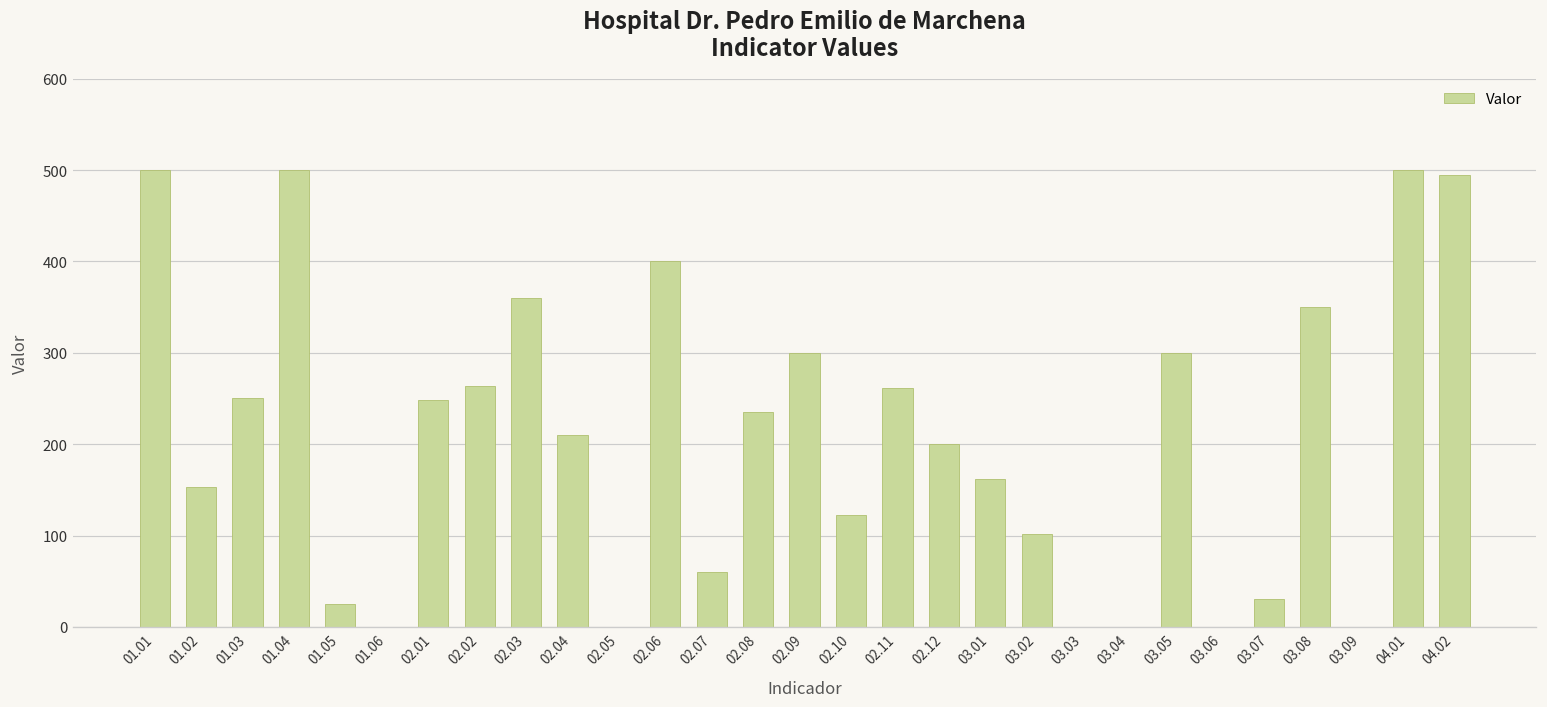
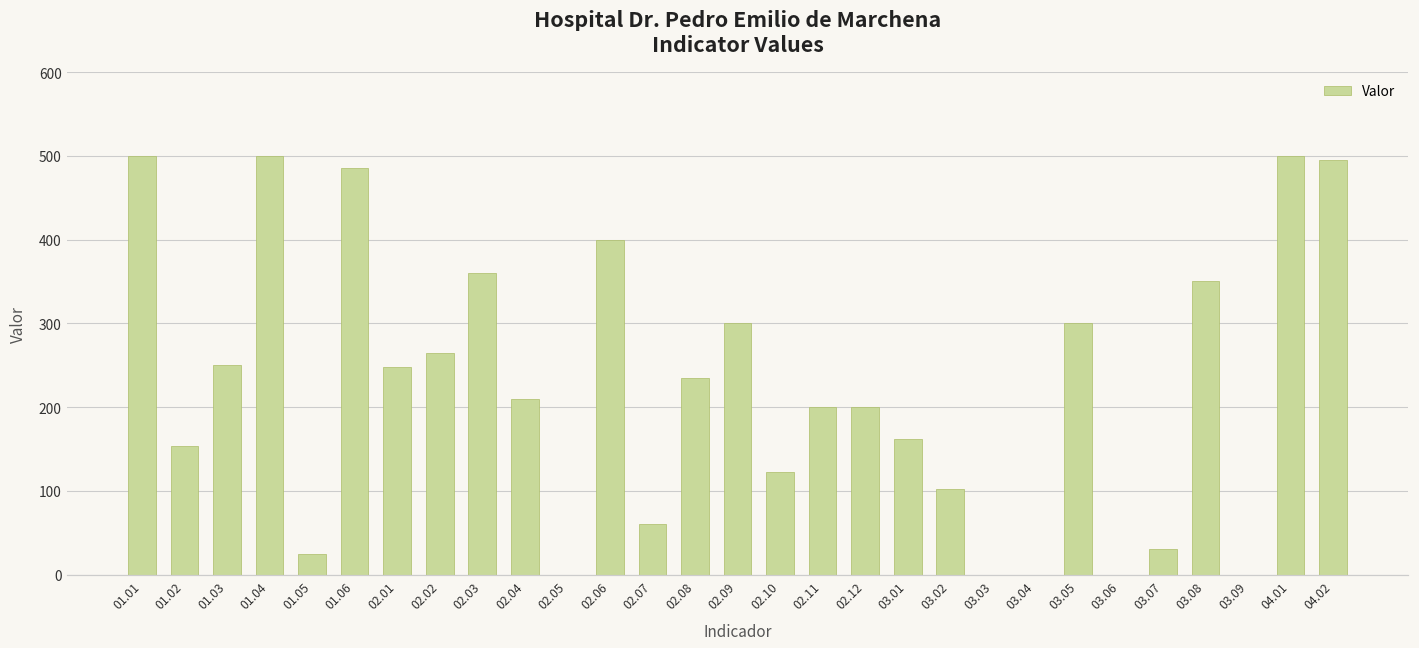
  {
    "01.01": 500,
    "01.02": 150,
    "01.03": 250,
    "01.04": 500,
    "01.05": 30,
-   "01.06": 0,
+   "01.06": 490,
    "02.01": 250,
    "02.02": 260,
    "02.03": 360,
    "02.04": 210,
    "02.05": 0,
    "02.06": 400,
    "02.07": 60,
    "02.08": 240,
    "02.09": 300,
    "02.10": 120,
-   "02.11": 260,
+   "02.11": 200,
    "02.12": 200,
    "03.01": 160,
    "03.02": 100,
    "03.03": 0,
    "03.04": 0,
    "03.05": 300,
    "03.06": 0,
    "03.07": 30,
    "03.08": 350,
    "03.09": 0,
    "04.01": 500,
    "04.02": 500
  }
